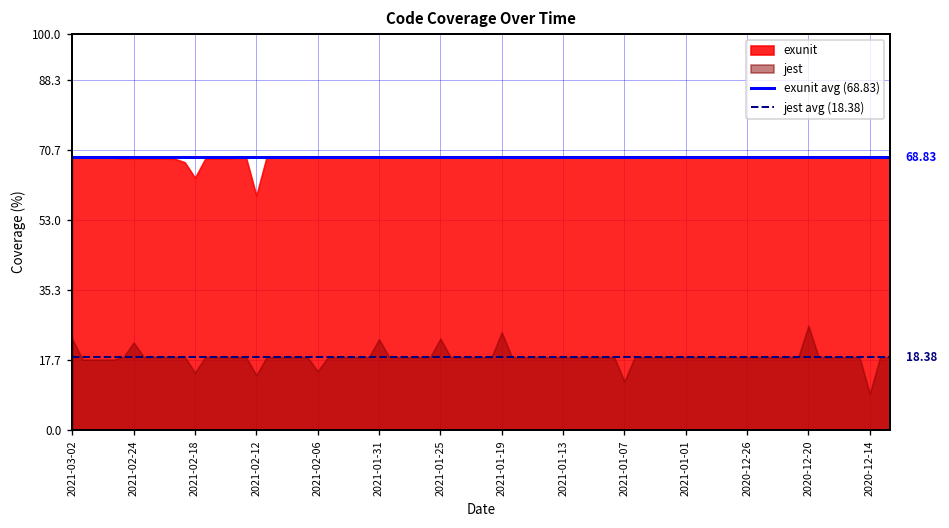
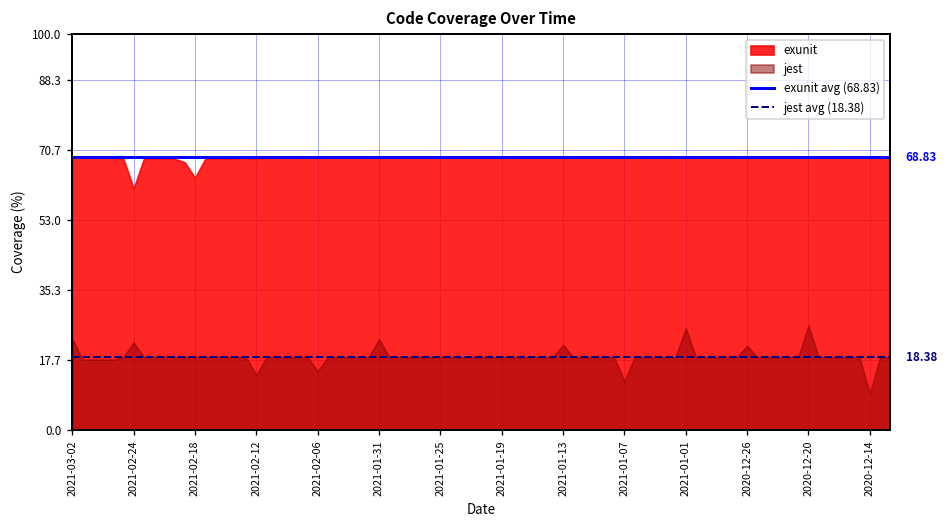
  {
    "exunit": {
      "2021-03-02": 69,
-     "2021-02-24": 69,
+     "2021-02-24": 61,
      "2021-02-18": 64,
-     "2021-02-12": 59,
+     "2021-02-12": 68,
      "2021-02-06": 69,
      "2021-01-31": 69,
      "2021-01-25": 69,
      "2021-01-19": 69,
      "2021-01-13": 69,
      "2021-01-07": 69,
      "2021-01-01": 69,
      "2020-12-26": 69,
      "2020-12-20": 69,
      "2020-12-14": 69
    },
    "jest": {
      "2021-03-02": 23,
      "2021-02-24": 22,
-     "2021-02-18": 14,
+     "2021-02-18": 18,
      "2021-02-12": 14,
      "2021-02-06": 15,
      "2021-01-31": 23,
-     "2021-01-25": 23,
-     "2021-01-19": 25,
-     "2021-01-13": 18,
+     "2021-01-25": 18,
+     "2021-01-19": 18,
+     "2021-01-13": 22,
      "2021-01-07": 12,
-     "2021-01-01": 18,
-     "2020-12-26": 18,
+     "2021-01-01": 26,
+     "2020-12-26": 21,
      "2020-12-20": 26,
      "2020-12-14": 9
    }
  }
